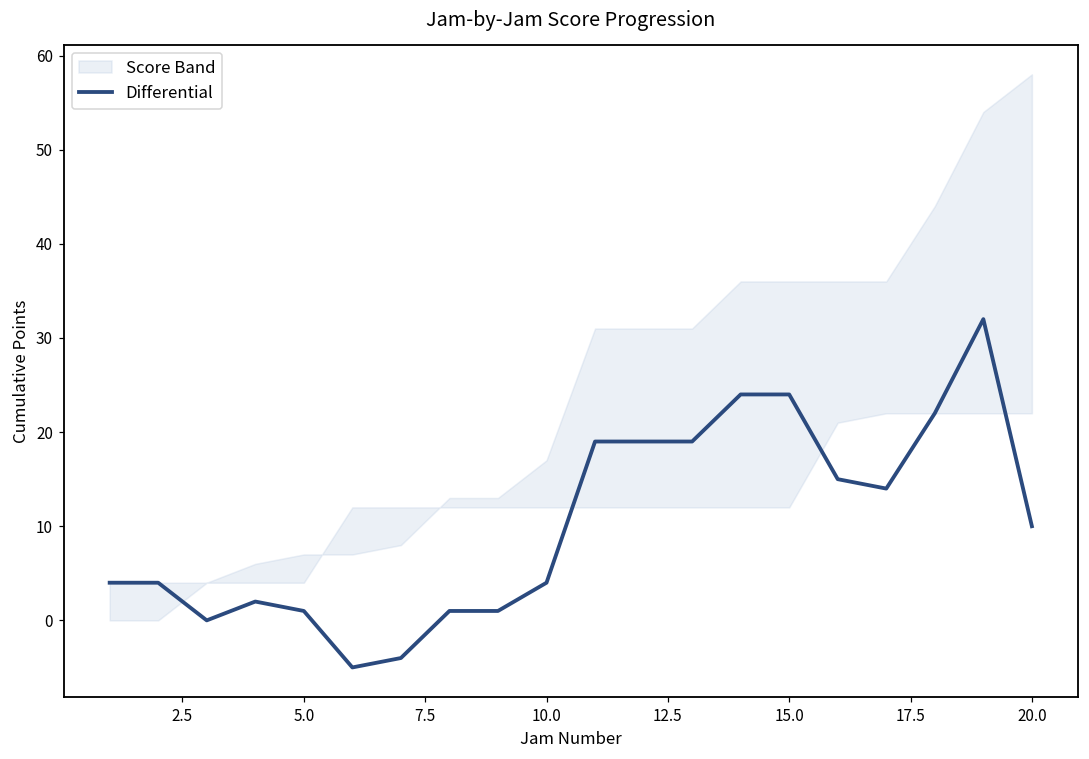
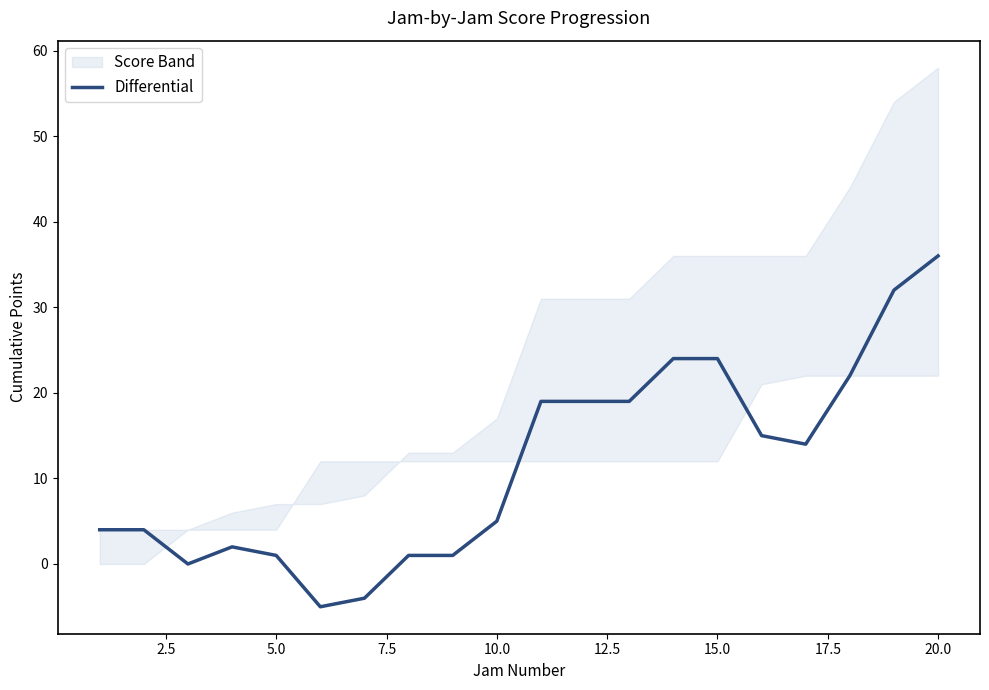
  {
    "Differential": {
      "5.0": 1,
-     "10.0": 4,
+     "10.0": 5,
      "15.0": 24,
-     "20.0": 10
+     "20.0": 36
    }
  }
